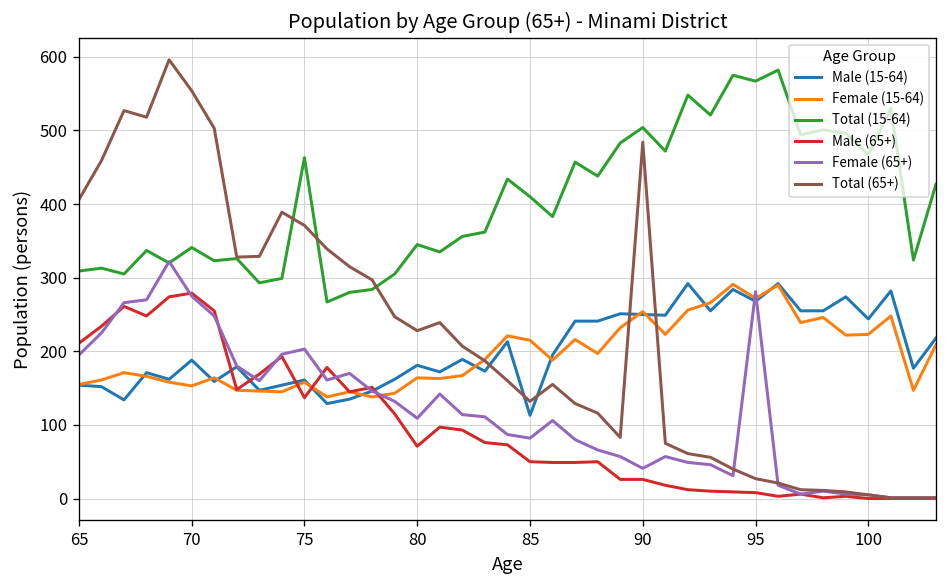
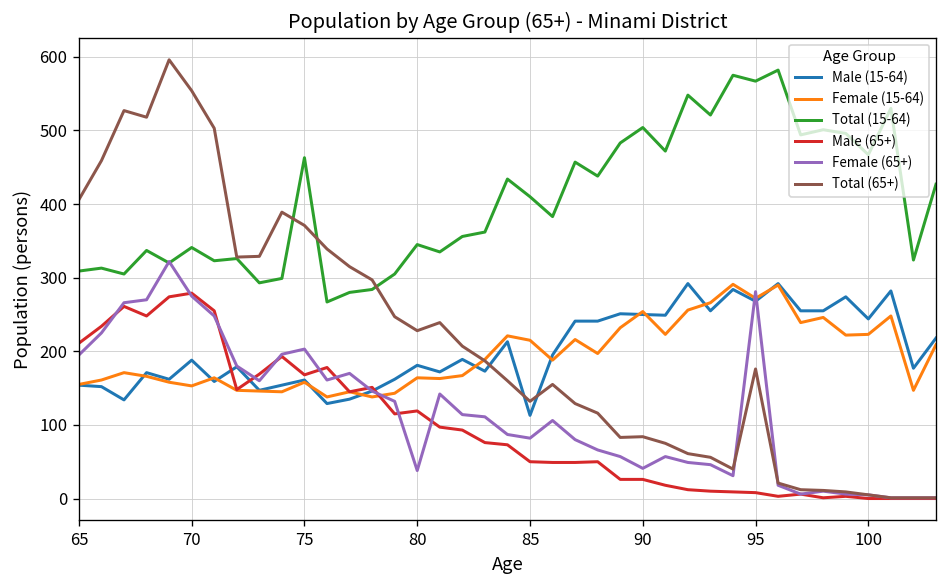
  {
    "Male (15-64)": {
      "70": 190,
      "80": 180,
      "85": 110,
      "100": 240
    },
    "Female (15-64)": {
      "70": 150,
      "80": 160,
      "85": 220,
      "100": 220
    },
    "Total (15-64)": {
      "65": 310,
      "70": 340,
      "75": 460,
      "80": 350,
      "85": 410,
      "90": 500,
      "95": 570
    },
    "Male (65+)": {
      "65": 210,
-     "75": 140,
-     "80": 70,
+     "75": 170,
+     "80": 120,
      "85": 50,
      "90": 30,
      "95": 10,
      "100": 0
    },
    "Female (65+)": {
      "65": 200,
      "75": 200,
-     "80": 110,
+     "80": 40,
      "85": 80,
      "90": 40,
      "95": 280
    },
    "Total (65+)": {
      "65": 410,
      "70": 550,
      "75": 370,
      "80": 230,
      "85": 130,
-     "90": 480,
-     "95": 30
+     "90": 80,
+     "95": 180
    }
  }
